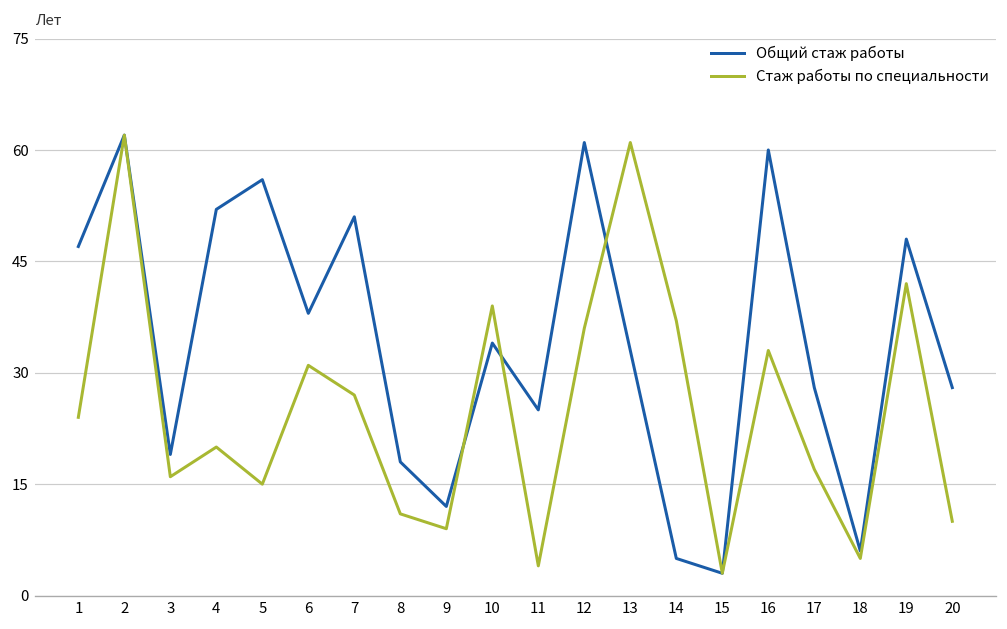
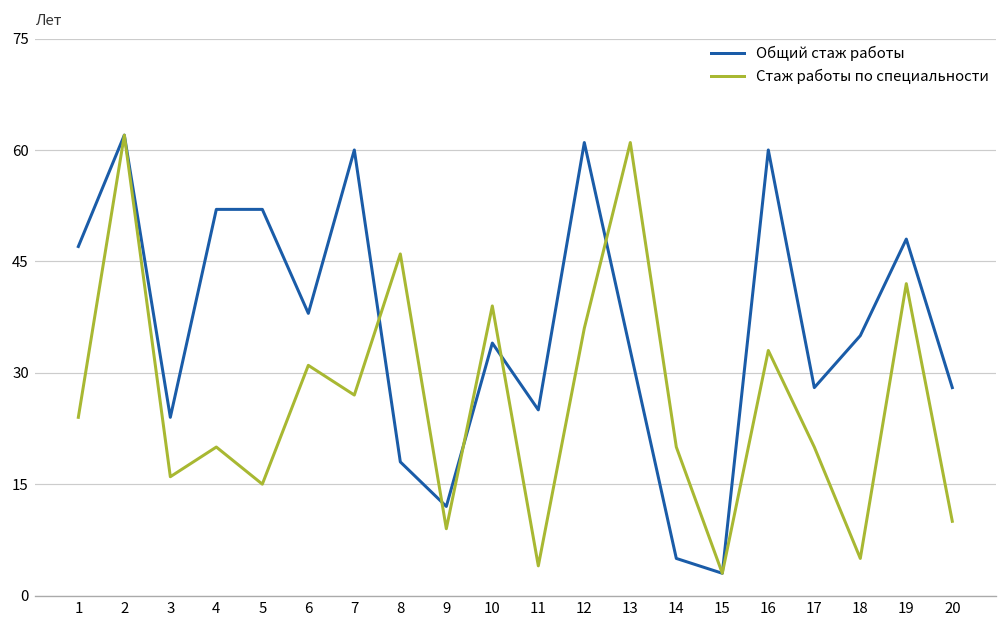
  {
    "Общий стаж работы": {
      "1": 47,
-     "3": 19,
+     "3": 24,
      "4": 52,
-     "5": 56,
+     "5": 52,
      "6": 38,
-     "7": 51,
+     "7": 60,
      "8": 18,
      "9": 12,
      "10": 34,
      "11": 25,
      "12": 61,
      "13": 33,
      "14": 5,
      "16": 60,
      "17": 28,
-     "18": 6,
+     "18": 35,
      "19": 48,
      "20": 28
    },
    "Стаж работы по специальности": {
      "1": 24,
      "3": 16,
      "4": 20,
      "5": 15,
      "6": 31,
      "7": 27,
-     "8": 11,
+     "8": 46,
      "9": 9,
      "10": 39,
      "11": 4,
      "12": 36,
      "13": 61,
-     "14": 37,
+     "14": 20,
      "16": 33,
-     "17": 17,
+     "17": 20,
      "18": 5,
      "19": 42,
      "20": 10
    }
  }
